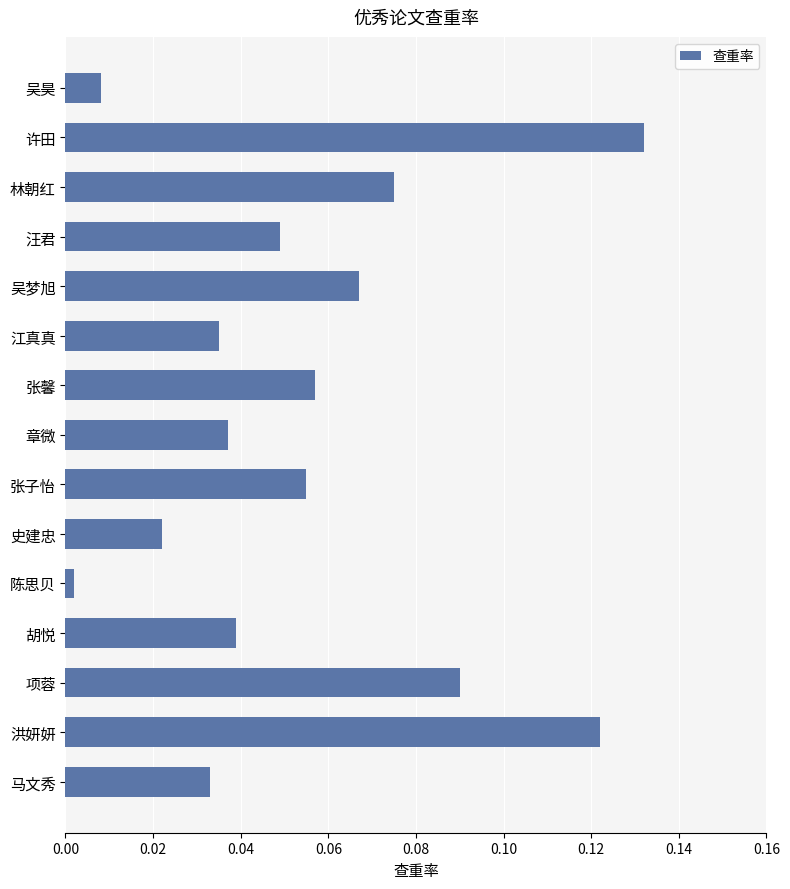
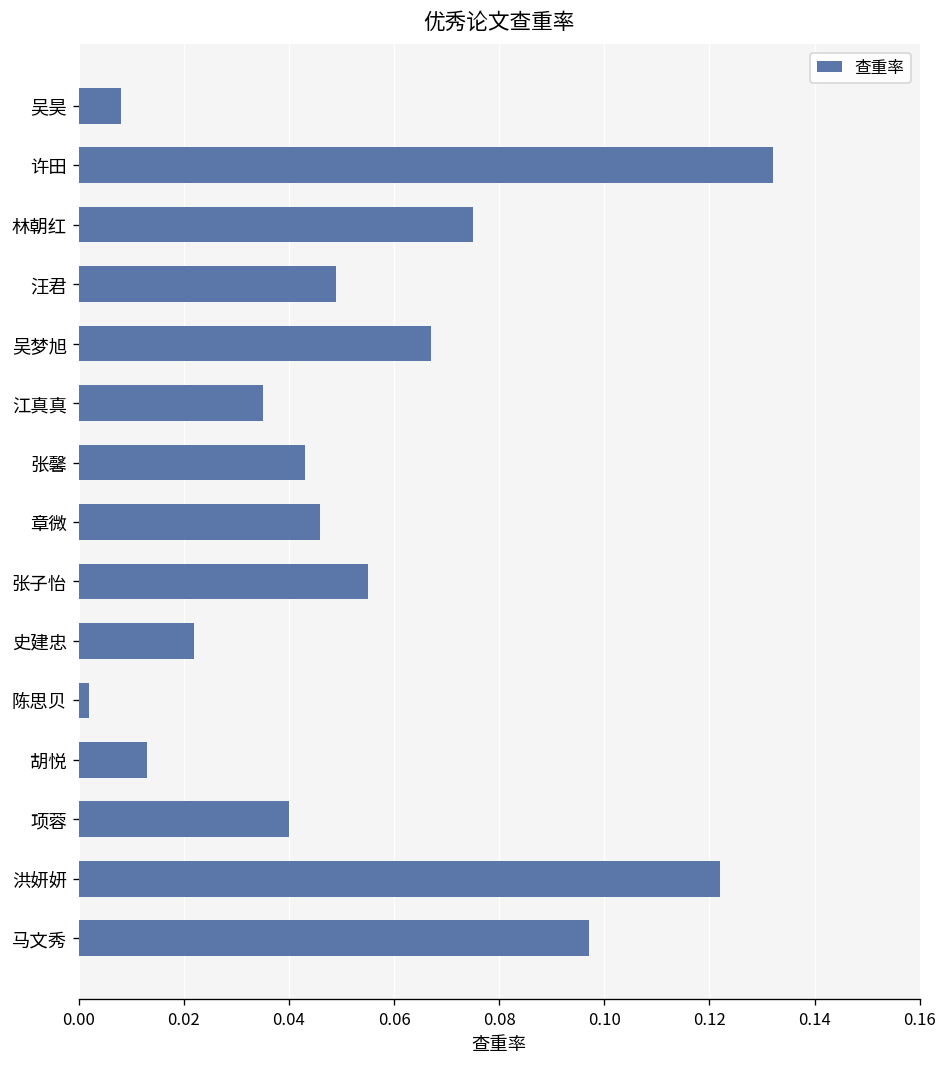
  {
    "吴昊": 0.008,
    "许田": 0.132,
    "林朝红": 0.075,
    "汪君": 0.049,
    "吴梦旭": 0.067,
    "江真真": 0.035,
-   "张馨": 0.057,
-   "章微": 0.037,
+   "张馨": 0.043,
+   "章微": 0.046,
    "张子怡": 0.055,
    "史建忠": 0.022,
    "陈思贝": 0.002,
-   "胡悦": 0.039,
-   "项蓉": 0.09,
+   "胡悦": 0.013,
+   "项蓉": 0.04,
    "洪妍妍": 0.122,
-   "马文秀": 0.033
+   "马文秀": 0.097
  }
